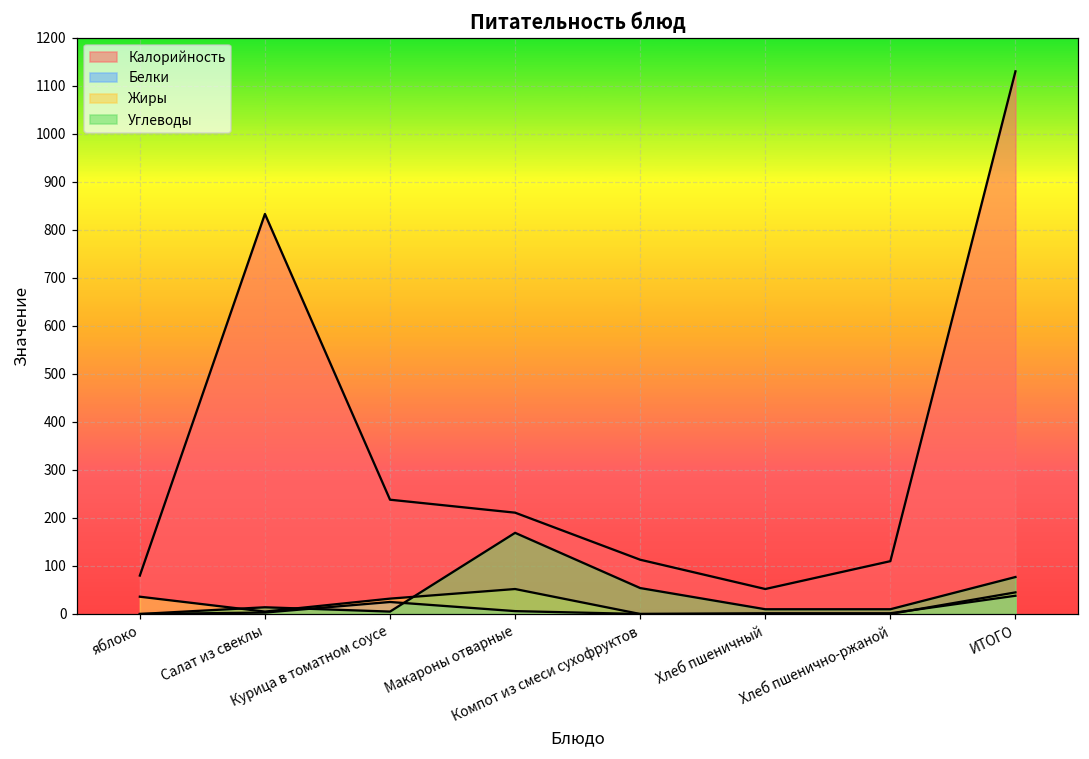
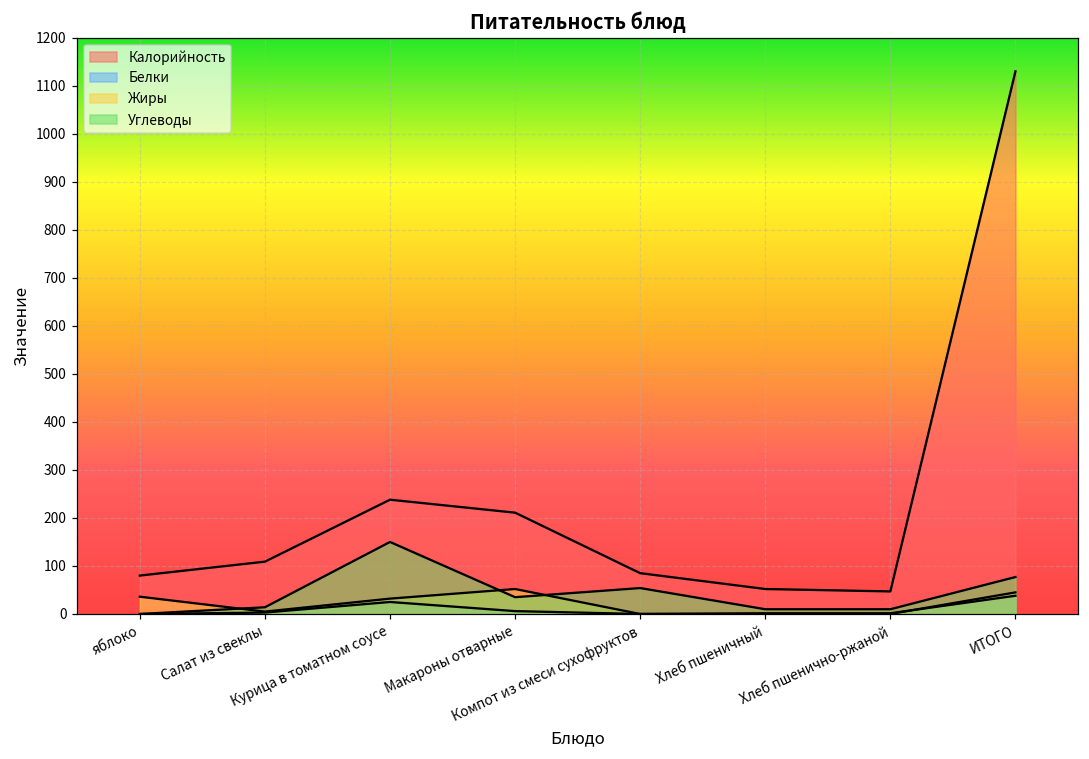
  {
    "Калорийность": {
      "яблоко": 80,
-     "Салат из свеклы": 830,
+     "Салат из свеклы": 110,
      "Курица в томатном соусе": 240,
      "Макароны отварные": 210,
-     "Компот из смеси сухофруктов": 110,
+     "Компот из смеси сухофруктов": 90,
      "Хлеб пшеничный": 50,
-     "Хлеб пшенично-ржаной": 110,
+     "Хлеб пшенично-ржаной": 50,
      "ИТОГО": 1130
    },
    "Белки": {
      "Курица в томатном соусе": 30,
      "Макароны отварные": 10,
      "ИТОГО": 40
    },
    "Жиры": {
      "яблоко": 40,
      "Курица в томатном соусе": 30,
      "Макароны отварные": 50,
      "ИТОГО": 50
    },
    "Углеводы": {
      "Салат из свеклы": 10,
-     "Курица в томатном соусе": 10,
-     "Макароны отварные": 170,
+     "Курица в томатном соусе": 150,
+     "Макароны отварные": 40,
      "Компот из смеси сухофруктов": 50,
      "Хлеб пшеничный": 10,
      "Хлеб пшенично-ржаной": 10,
      "ИТОГО": 80
    }
  }
